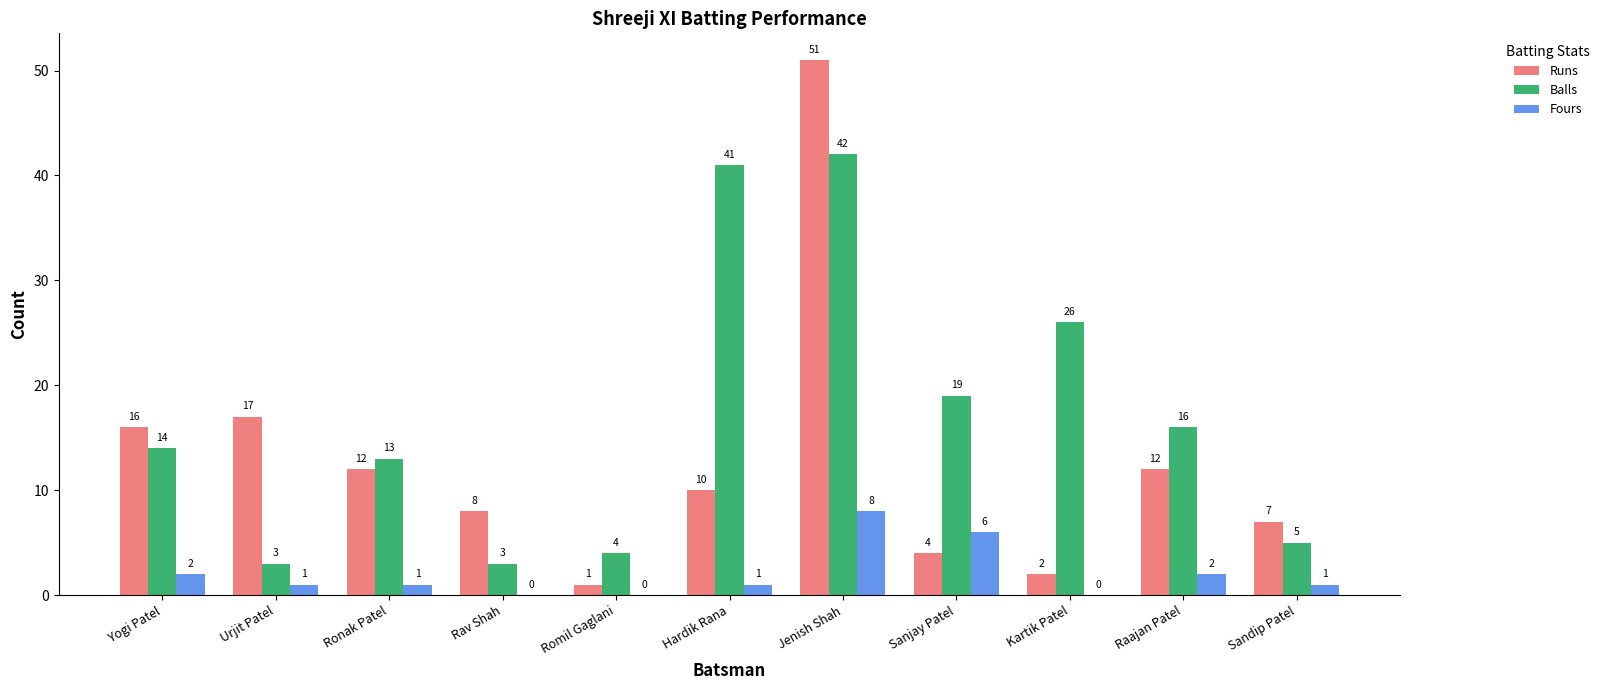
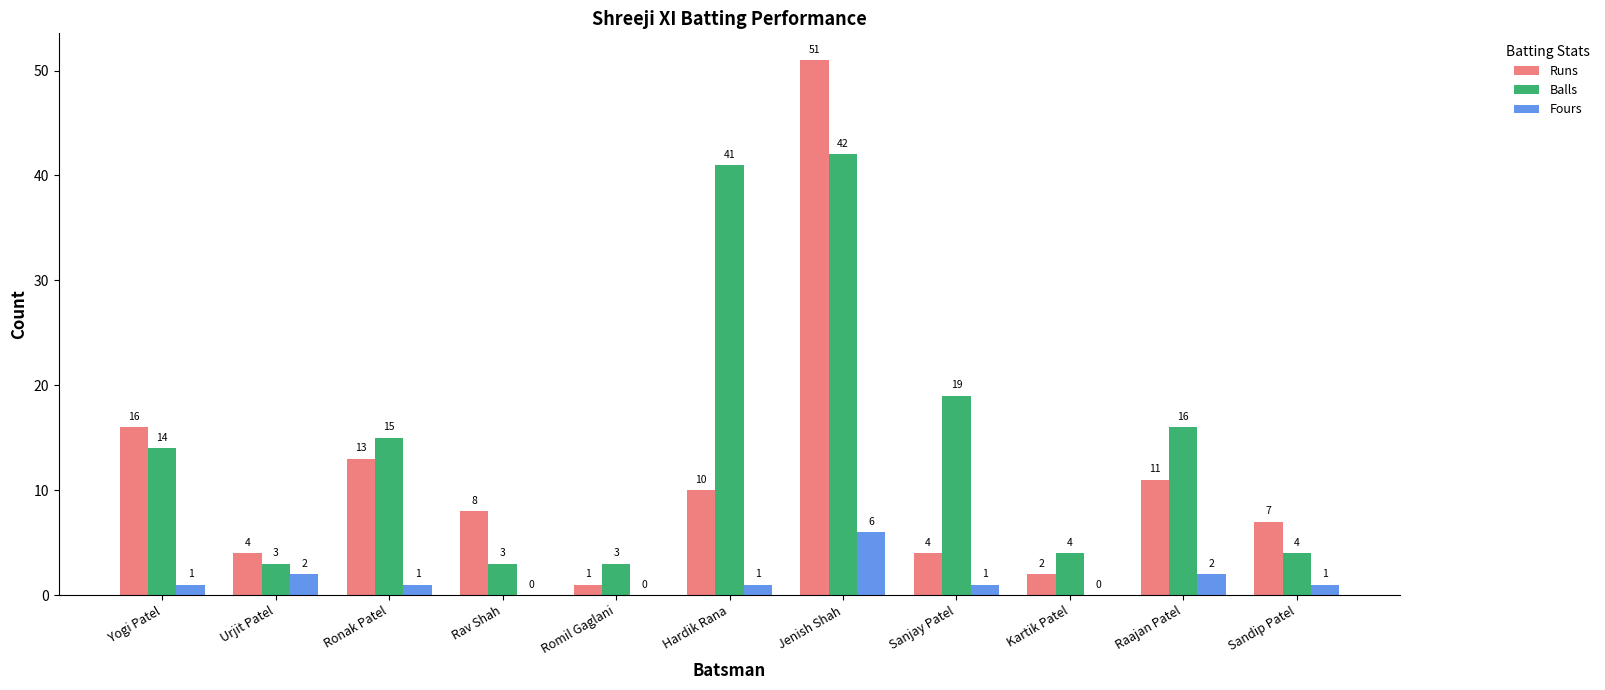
  {
    "Runs": {
      "Yogi Patel": 16,
-     "Urjit Patel": 17,
-     "Ronak Patel": 12,
+     "Urjit Patel": 4,
+     "Ronak Patel": 13,
      "Rav Shah": 8,
      "Romil Gaglani": 1,
      "Hardik Rana": 10,
      "Jenish Shah": 51,
      "Sanjay Patel": 4,
      "Kartik Patel": 2,
-     "Raajan Patel": 12,
+     "Raajan Patel": 11,
      "Sandip Patel": 7
    },
    "Balls": {
      "Yogi Patel": 14,
      "Urjit Patel": 3,
-     "Ronak Patel": 13,
+     "Ronak Patel": 15,
      "Rav Shah": 3,
-     "Romil Gaglani": 4,
+     "Romil Gaglani": 3,
      "Hardik Rana": 41,
      "Jenish Shah": 42,
      "Sanjay Patel": 19,
-     "Kartik Patel": 26,
+     "Kartik Patel": 4,
      "Raajan Patel": 16,
-     "Sandip Patel": 5
+     "Sandip Patel": 4
    },
    "Fours": {
-     "Yogi Patel": 2,
-     "Urjit Patel": 1,
+     "Yogi Patel": 1,
+     "Urjit Patel": 2,
      "Ronak Patel": 1,
      "Rav Shah": 0,
      "Romil Gaglani": 0,
      "Hardik Rana": 1,
-     "Jenish Shah": 8,
-     "Sanjay Patel": 6,
+     "Jenish Shah": 6,
+     "Sanjay Patel": 1,
      "Kartik Patel": 0,
      "Raajan Patel": 2,
      "Sandip Patel": 1
    }
  }
